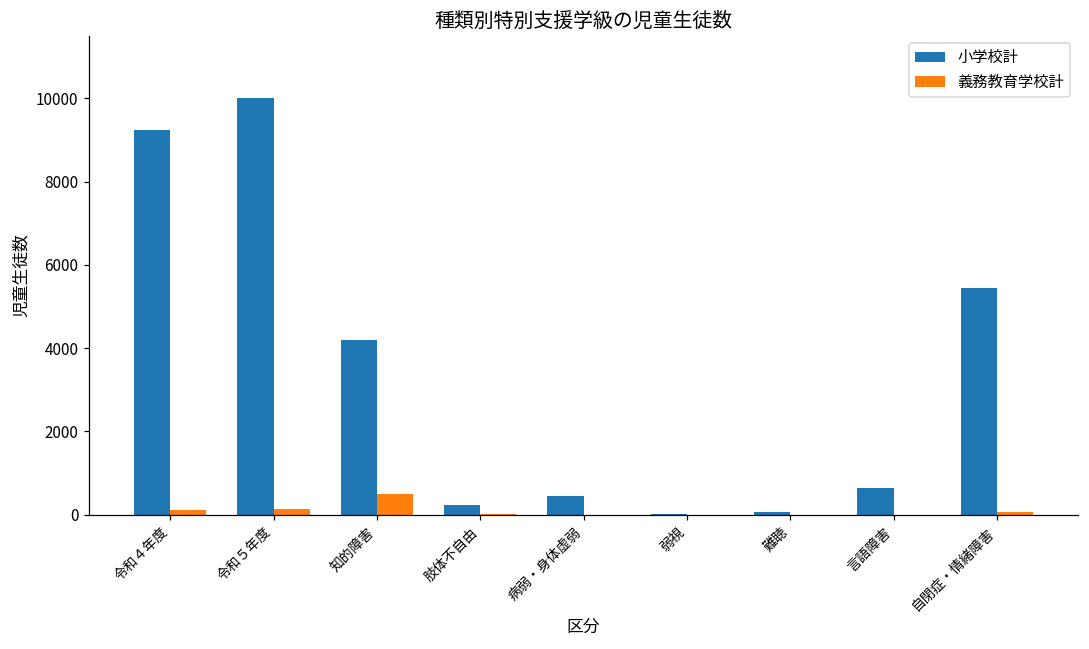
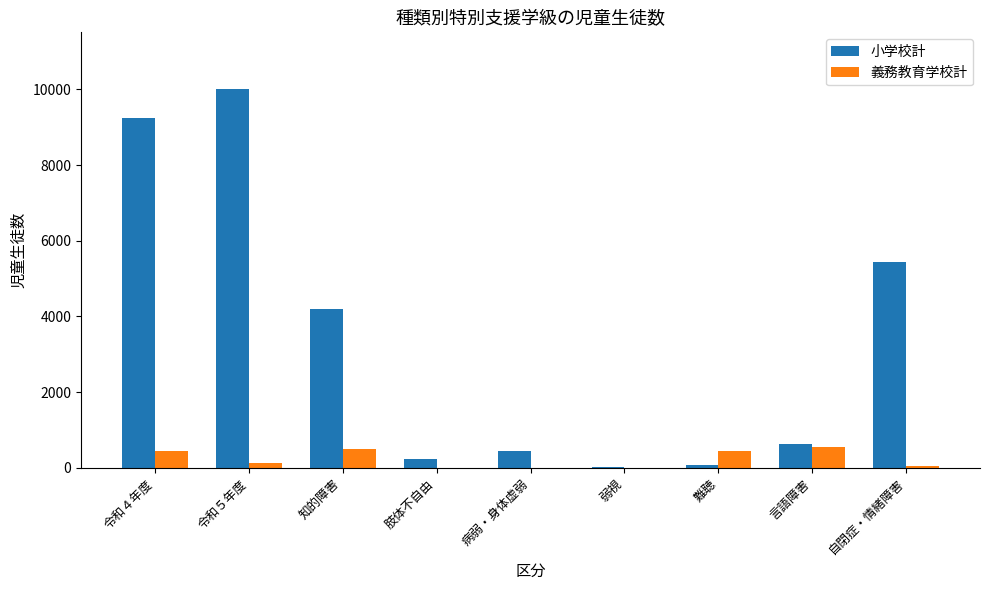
  {
    "小学校計": {
      "令和４年度": 9200,
      "令和５年度": 10000,
      "知的障害": 4200,
      "肢体不自由": 200,
      "病弱・身体虚弱": 500,
      "言語障害": 600,
      "自閉症・情緒障害": 5400
    },
    "義務教育学校計": {
-     "令和４年度": 100,
+     "令和４年度": 400,
      "令和５年度": 100,
      "知的障害": 500,
-     "難聴": 0,
-     "言語障害": 0
+     "難聴": 500,
+     "言語障害": 500
    }
  }
